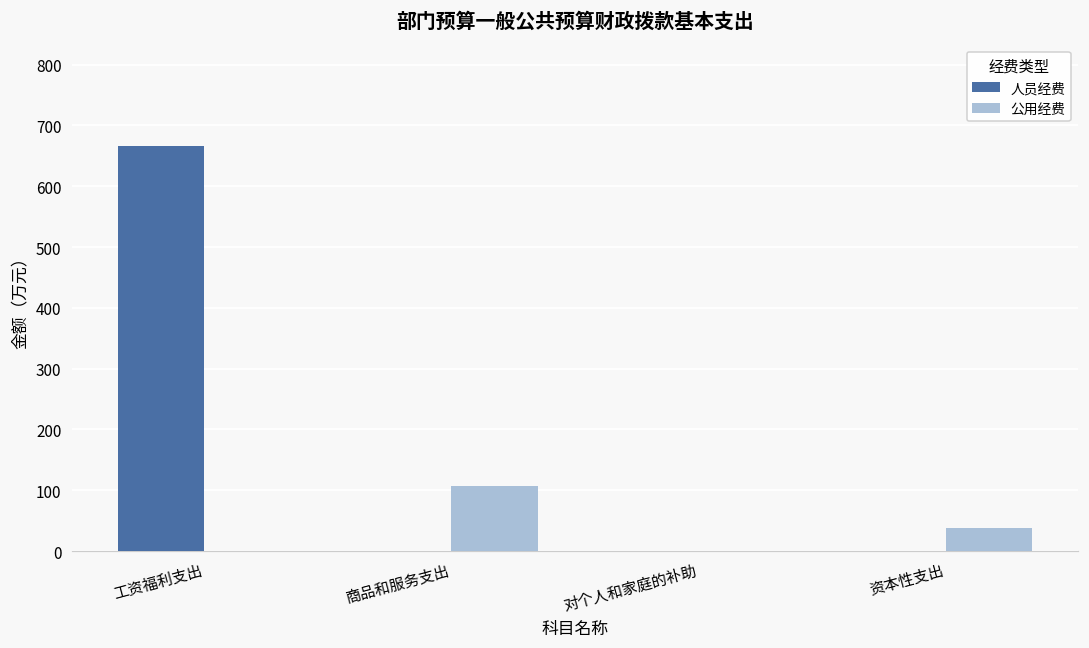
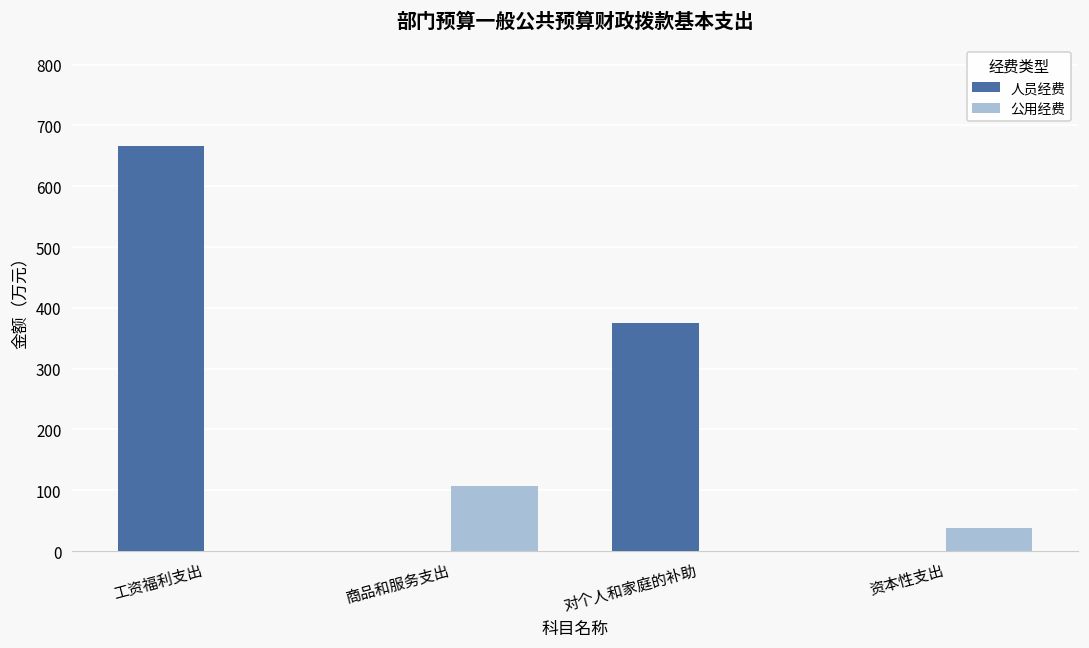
  {
    "人员经费": {
      "工资福利支出": 670,
      "商品和服务支出": 0,
-     "对个人和家庭的补助": 0,
+     "对个人和家庭的补助": 370,
      "资本性支出": 0
    },
    "公用经费": {
      "工资福利支出": 0,
      "商品和服务支出": 110,
      "对个人和家庭的补助": 0,
      "资本性支出": 40
    }
  }
